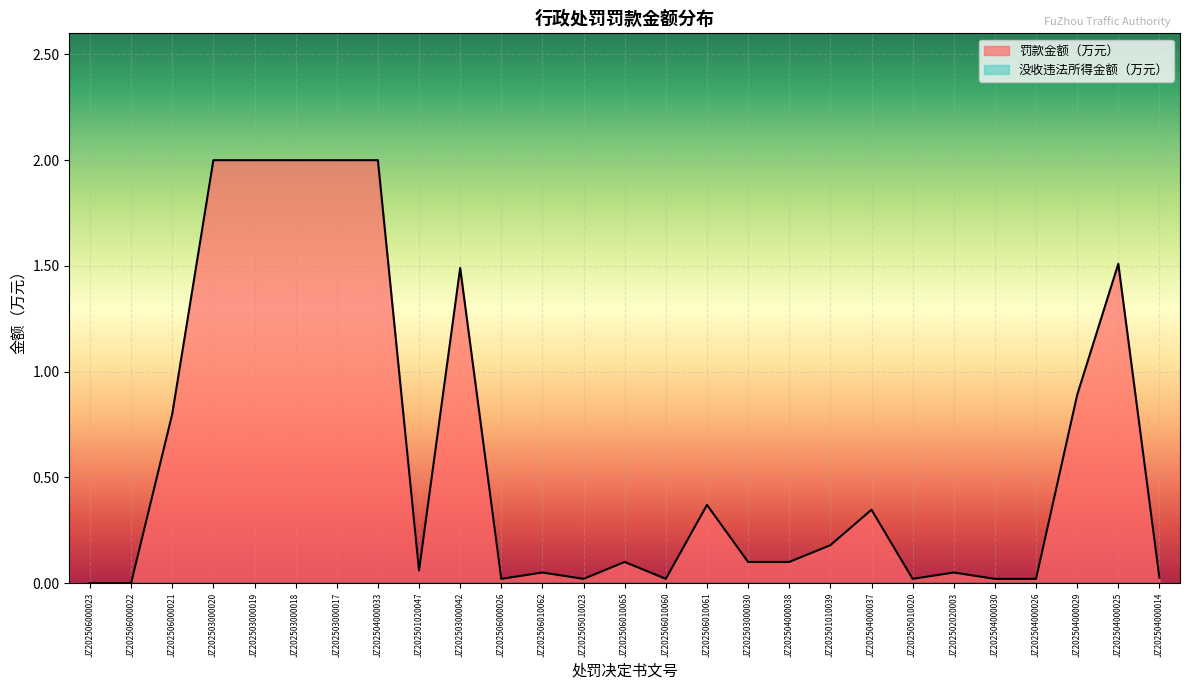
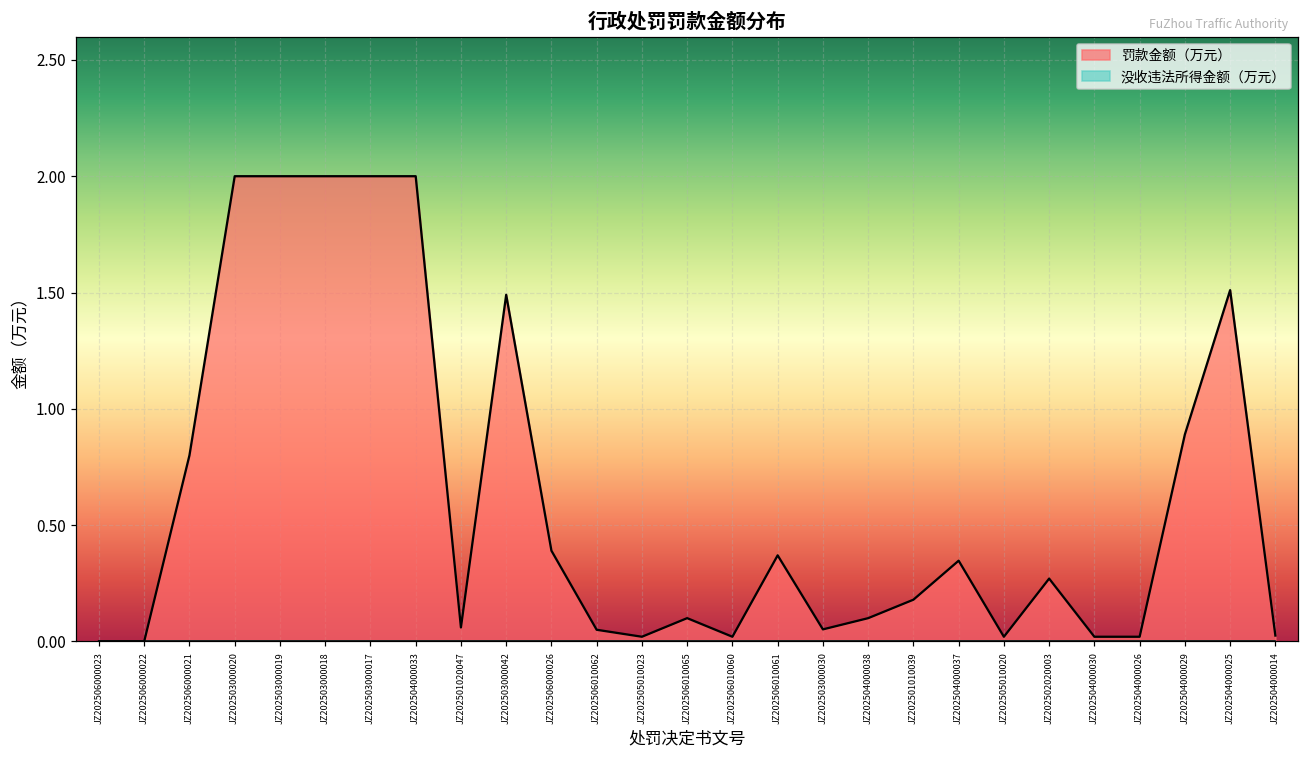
  {
    "罚款金额（万元）": {
      "JZ202506000021": 0.80,
      "JZ202503000020": 2.00,
      "JZ202503000019": 2.00,
      "JZ202503000018": 2.00,
      "JZ202503000017": 2.00,
      "JZ202504000033": 2.00,
      "JZ202501020047": 0.06,
      "JZ202503000042": 1.49,
-     "JZ202506000026": 0.02,
+     "JZ202506000026": 0.39,
      "JZ202506010062": 0.05,
      "JZ202505010023": 0.02,
      "JZ202506010065": 0.10,
      "JZ202506010060": 0.02,
      "JZ202506010061": 0.37,
-     "JZ202503000030": 0.10,
+     "JZ202503000030": 0.05,
      "JZ202504000038": 0.10,
      "JZ202501010039": 0.18,
      "JZ202504000037": 0.35,
      "JZ202505010020": 0.02,
-     "JZ202502020003": 0.05,
+     "JZ202502020003": 0.27,
      "JZ202504000030": 0.02,
      "JZ202504000026": 0.02,
      "JZ202504000029": 0.89,
      "JZ202504000025": 1.51,
      "JZ202504000014": 0.03
    },
    "没收违法所得金额（万元）": {
      "JZ202506000021": 0.00,
      "JZ202503000020": 0.00,
      "JZ202503000019": 0.00,
      "JZ202503000018": 0.00,
      "JZ202503000017": 0.00,
      "JZ202504000033": 0.00,
      "JZ202501020047": 0.00,
      "JZ202503000042": 0.00,
      "JZ202506000026": 0.00,
      "JZ202506010062": 0.00,
      "JZ202505010023": 0.00,
      "JZ202506010065": 0.00,
      "JZ202506010060": 0.00,
      "JZ202506010061": 0.00,
      "JZ202503000030": 0.00,
      "JZ202504000038": 0.00,
      "JZ202501010039": 0.00,
      "JZ202504000037": 0.00,
      "JZ202505010020": 0.00,
      "JZ202502020003": 0.00,
      "JZ202504000030": 0.00,
      "JZ202504000026": 0.00,
      "JZ202504000029": 0.00,
      "JZ202504000025": 0.00,
      "JZ202504000014": 0.00
    }
  }
